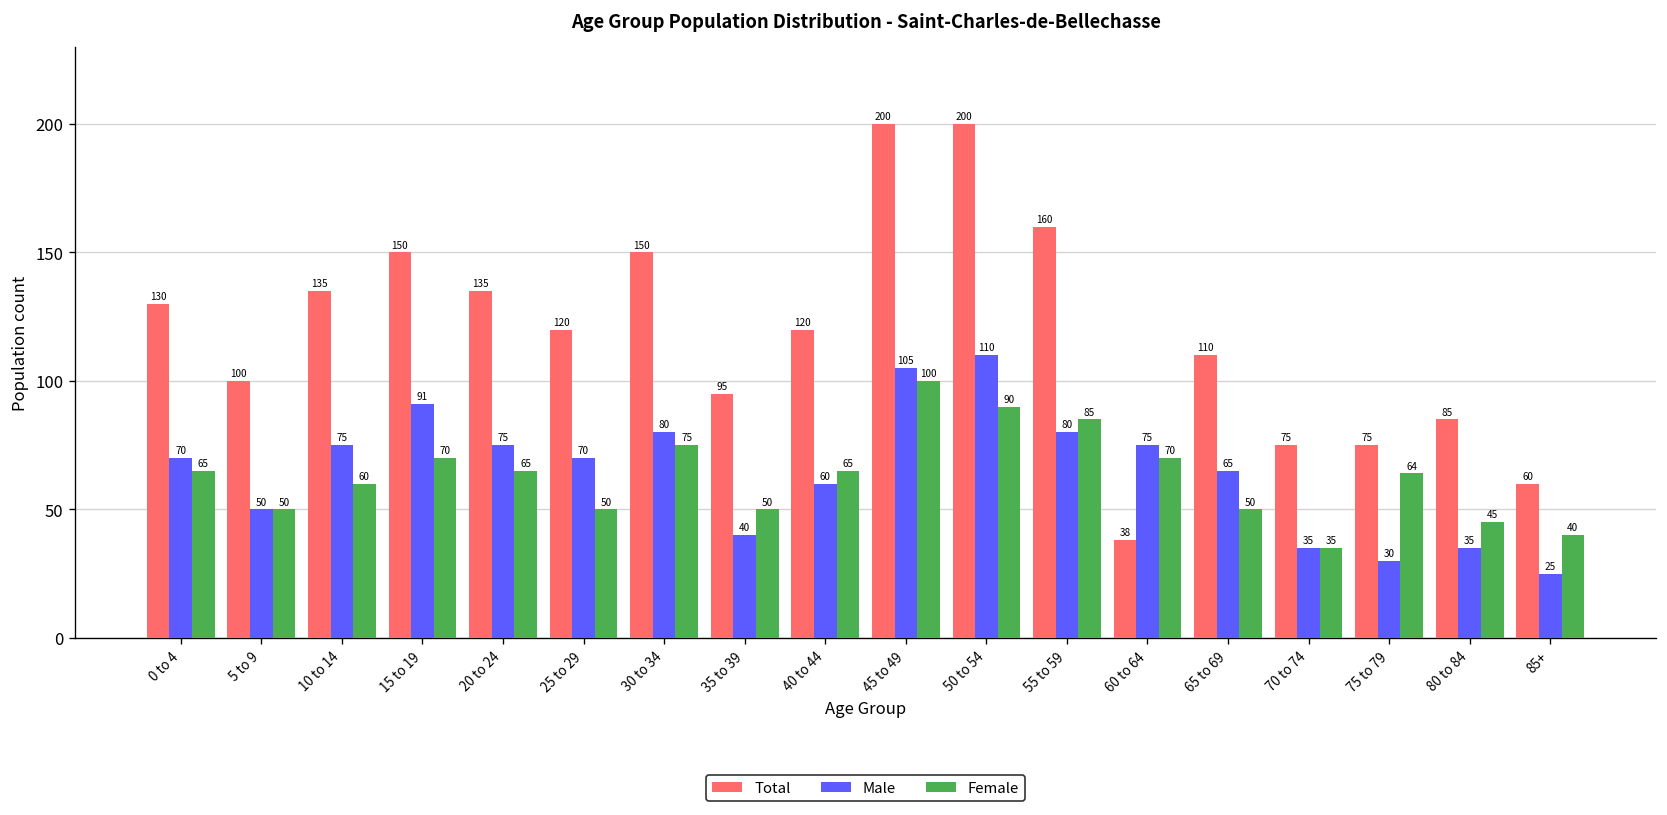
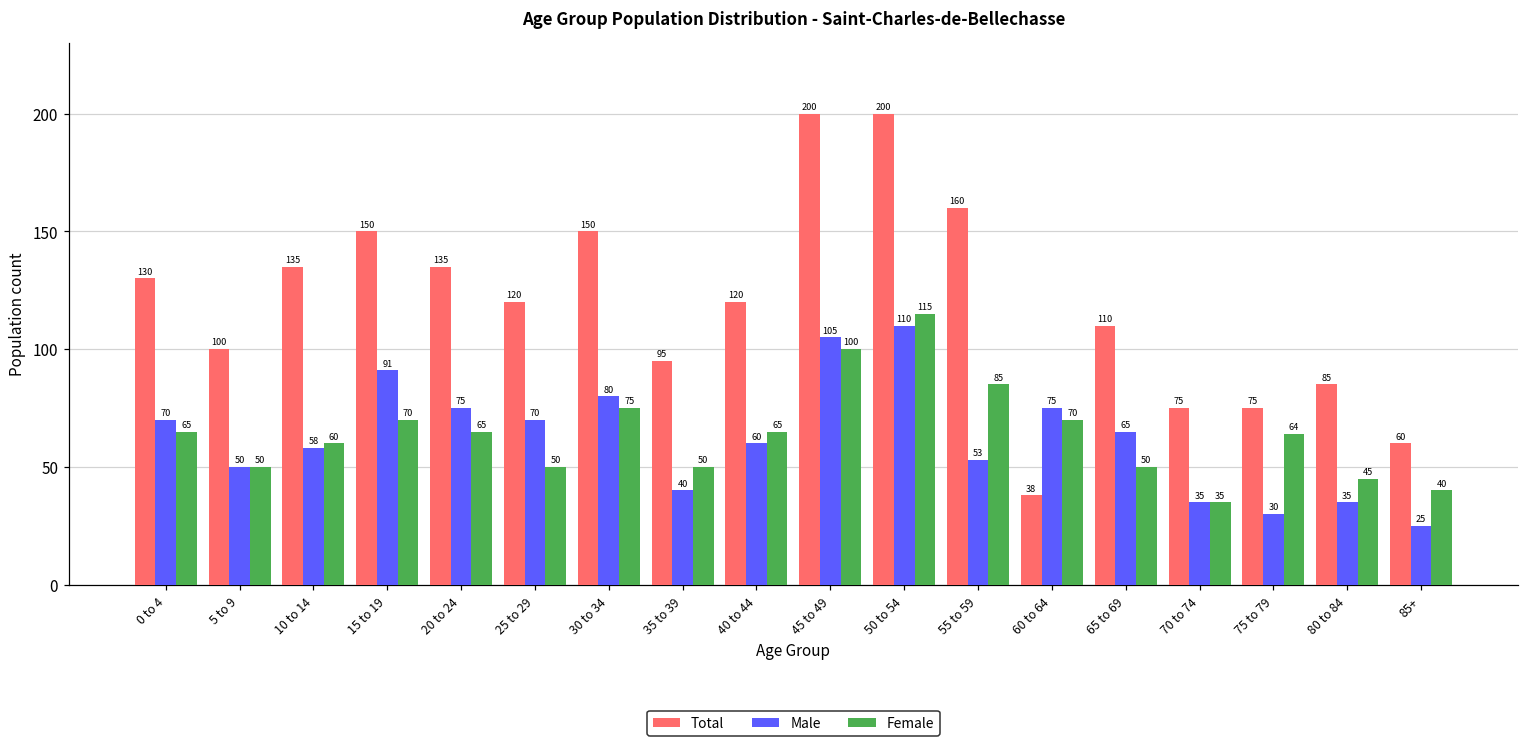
  {
    "Total": {
      "0 to 4": 130,
      "5 to 9": 100,
      "10 to 14": 135,
      "15 to 19": 150,
      "20 to 24": 135,
      "25 to 29": 120,
      "30 to 34": 150,
      "35 to 39": 95,
      "40 to 44": 120,
      "45 to 49": 200,
      "50 to 54": 200,
      "55 to 59": 160,
      "60 to 64": 38,
      "65 to 69": 110,
      "70 to 74": 75,
      "75 to 79": 75,
      "80 to 84": 85,
      "85+": 60
    },
    "Male": {
      "0 to 4": 70,
      "5 to 9": 50,
-     "10 to 14": 75,
+     "10 to 14": 58,
      "15 to 19": 91,
      "20 to 24": 75,
      "25 to 29": 70,
      "30 to 34": 80,
      "35 to 39": 40,
      "40 to 44": 60,
      "45 to 49": 105,
      "50 to 54": 110,
-     "55 to 59": 80,
+     "55 to 59": 53,
      "60 to 64": 75,
      "65 to 69": 65,
      "70 to 74": 35,
      "75 to 79": 30,
      "80 to 84": 35,
      "85+": 25
    },
    "Female": {
      "0 to 4": 65,
      "5 to 9": 50,
      "10 to 14": 60,
      "15 to 19": 70,
      "20 to 24": 65,
      "25 to 29": 50,
      "30 to 34": 75,
      "35 to 39": 50,
      "40 to 44": 65,
      "45 to 49": 100,
-     "50 to 54": 90,
+     "50 to 54": 115,
      "55 to 59": 85,
      "60 to 64": 70,
      "65 to 69": 50,
      "70 to 74": 35,
      "75 to 79": 64,
      "80 to 84": 45,
      "85+": 40
    }
  }
